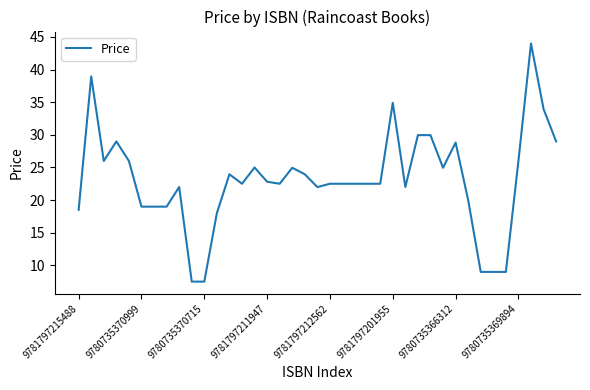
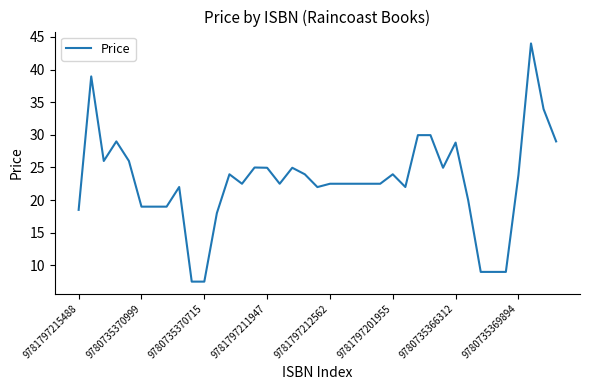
  {
    "9781797215488": 19,
    "9780735370999": 19,
    "9780735370715": 8,
-   "9781797211947": 23,
+   "9781797211947": 25,
    "9781797212562": 23,
-   "9781797201955": 35,
+   "9781797201955": 24,
    "9780735366312": 29,
-   "9780735369894": 26
+   "9780735369894": 24
  }
